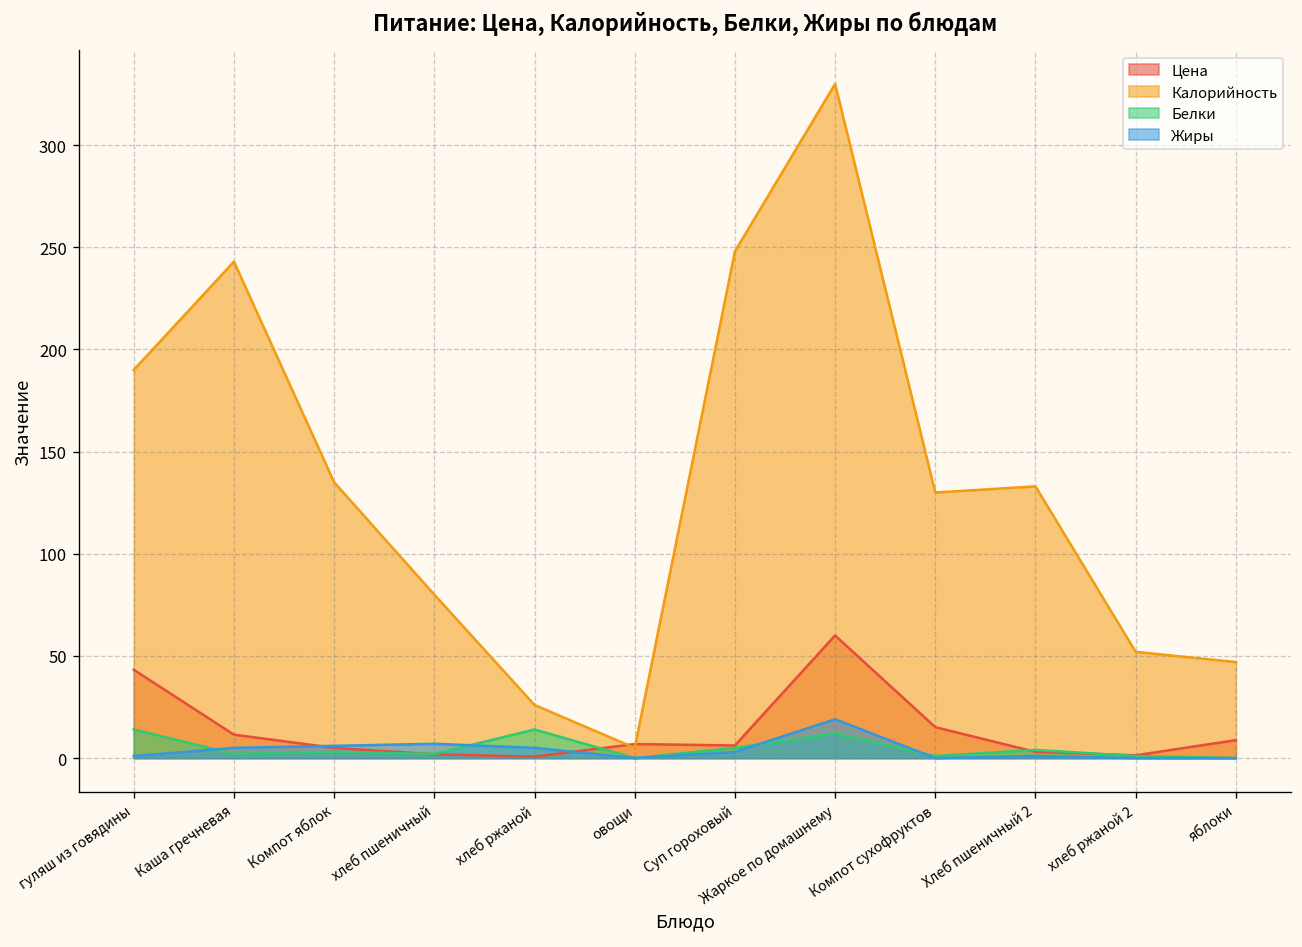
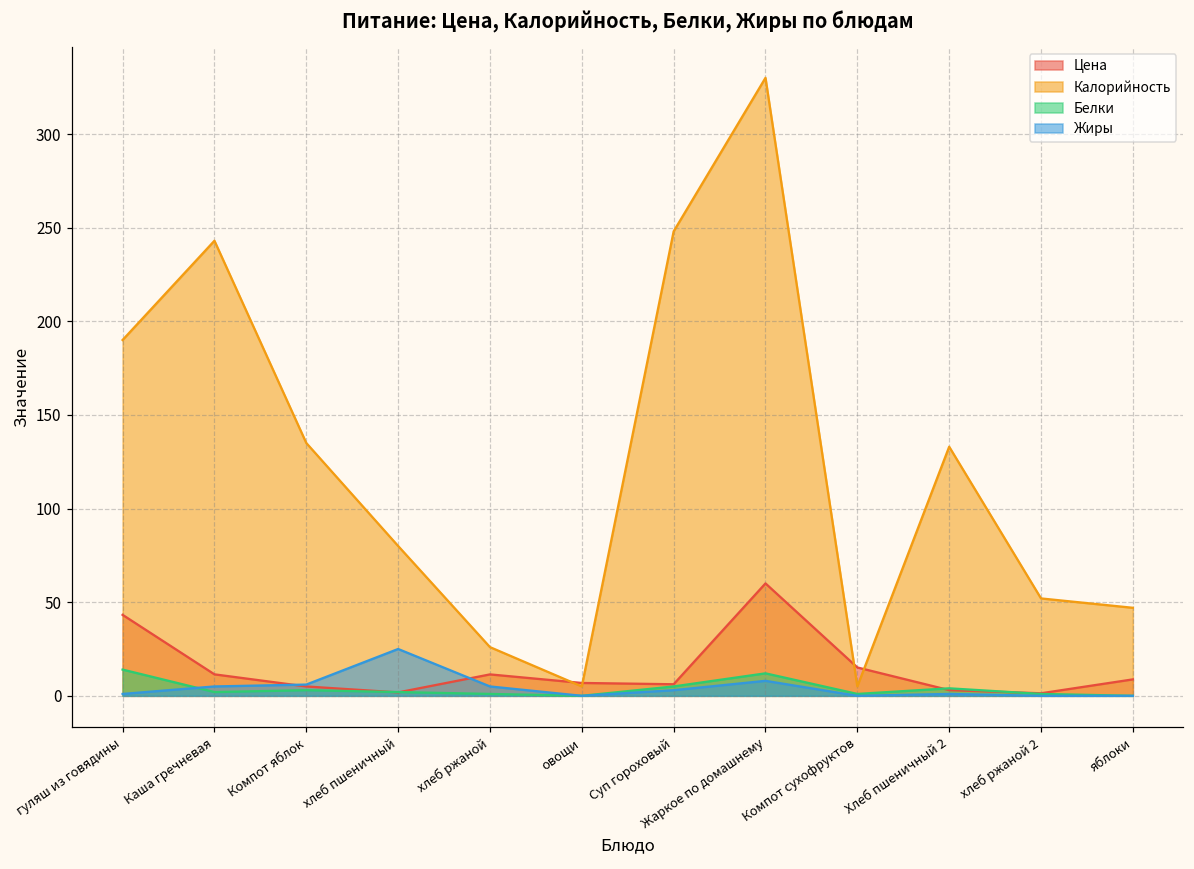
  {
    "Цена": {
      "гуляш из говядины": 43,
      "Каша гречневая": 11,
-     "хлеб ржаной": 1,
+     "хлеб ржаной": 11,
      "овощи": 7,
      "Жаркое по домашнему": 60,
      "Компот сухофруктов": 15,
      "яблоки": 9
    },
    "Калорийность": {
      "гуляш из говядины": 190,
      "Каша гречневая": 243,
      "Компот яблок": 135,
      "хлеб пшеничный": 80,
      "хлеб ржаной": 26,
      "овощи": 5,
      "Суп гороховый": 248,
      "Жаркое по домашнему": 330,
-     "Компот сухофруктов": 130,
+     "Компот сухофруктов": 5,
      "Хлеб пшеничный 2": 133,
      "хлеб ржаной 2": 52,
      "яблоки": 47
    },
    "Белки": {
      "гуляш из говядины": 14,
      "Каша гречневая": 2,
      "Компот яблок": 3,
-     "хлеб ржаной": 14,
+     "хлеб ржаной": 1,
      "Жаркое по домашнему": 12
    },
    "Жиры": {
      "гуляш из говядины": 1,
      "Каша гречневая": 5,
-     "хлеб пшеничный": 7,
+     "хлеб пшеничный": 25,
      "хлеб ржаной": 5,
      "Суп гороховый": 3,
-     "Жаркое по домашнему": 19,
+     "Жаркое по домашнему": 8,
      "Хлеб пшеничный 2": 1
    }
  }
